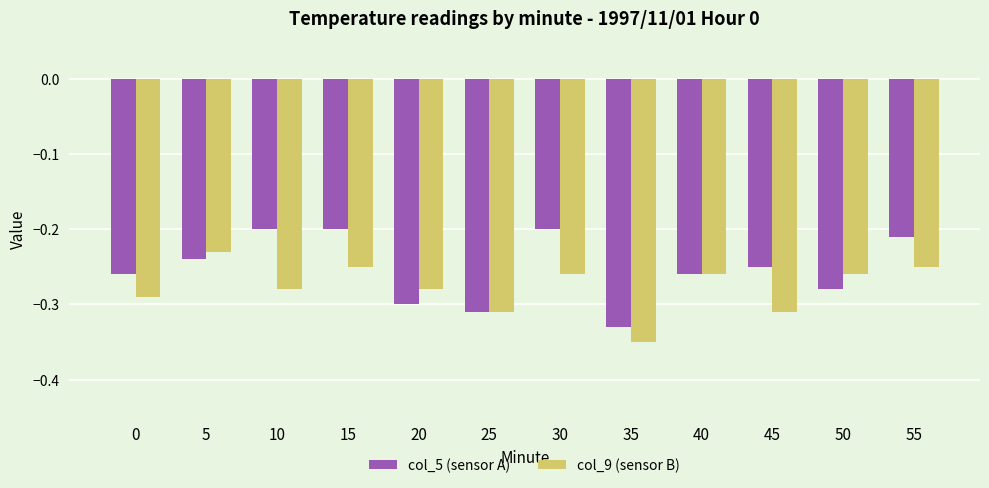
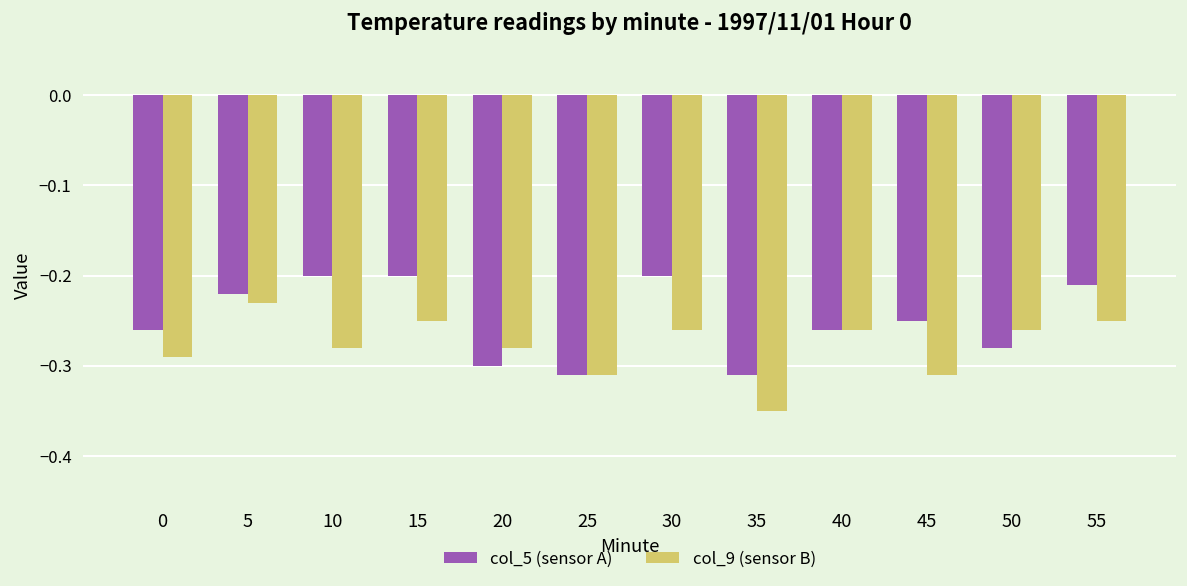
  {
    "col_5 (sensor A)": {
      "0": -0.26,
-     "5": -0.24,
+     "5": -0.22,
      "10": -0.20,
      "15": -0.20,
      "20": -0.30,
      "25": -0.31,
      "30": -0.20,
-     "35": -0.33,
+     "35": -0.31,
      "40": -0.26,
      "45": -0.25,
      "50": -0.28,
      "55": -0.21
    },
    "col_9 (sensor B)": {
      "0": -0.29,
      "5": -0.23,
      "10": -0.28,
      "15": -0.25,
      "20": -0.28,
      "25": -0.31,
      "30": -0.26,
      "35": -0.35,
      "40": -0.26,
      "45": -0.31,
      "50": -0.26,
      "55": -0.25
    }
  }
